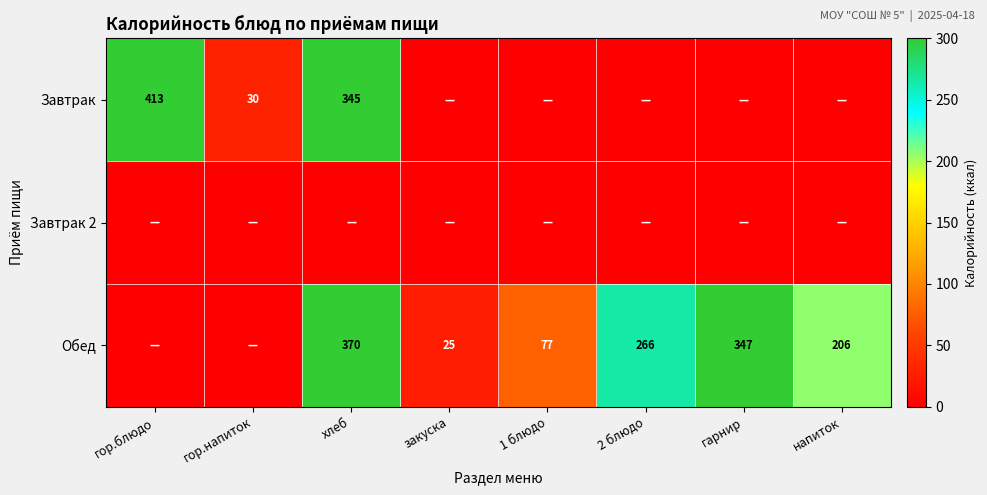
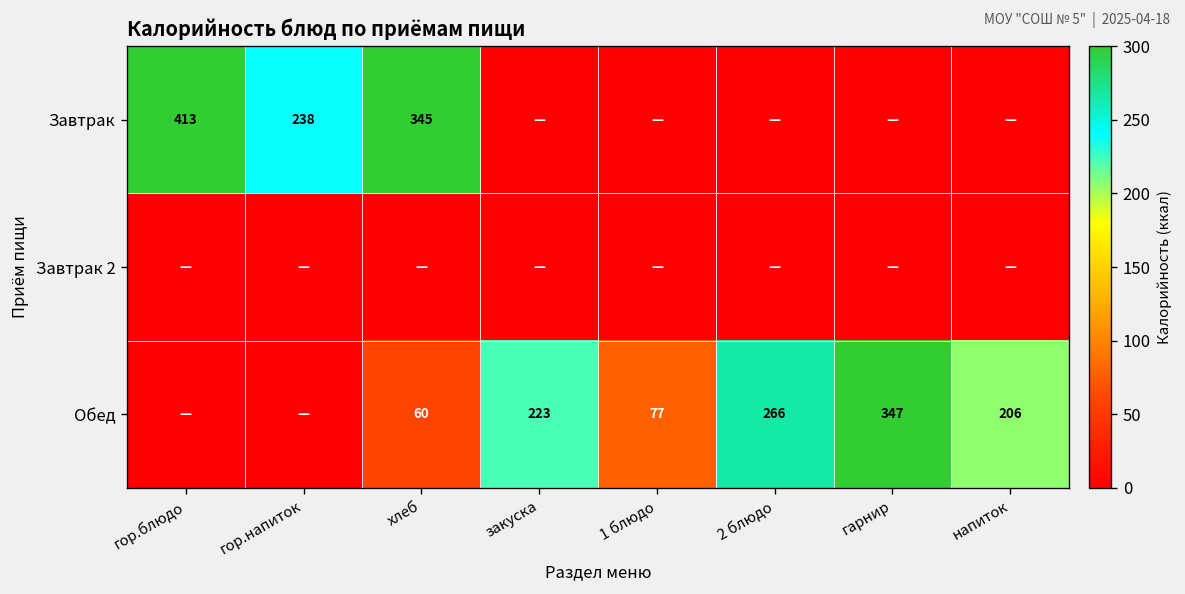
  {
    "Завтрак": {
      "гор.блюдо": 413,
-     "гор.напиток": 30,
+     "гор.напиток": 238,
      "хлеб": 345
    },
    "Обед": {
-     "хлеб": 370,
-     "закуска": 25,
+     "хлеб": 60,
+     "закуска": 223,
      "1 блюдо": 77,
      "2 блюдо": 266,
      "гарнир": 347,
      "напиток": 206
    }
  }
